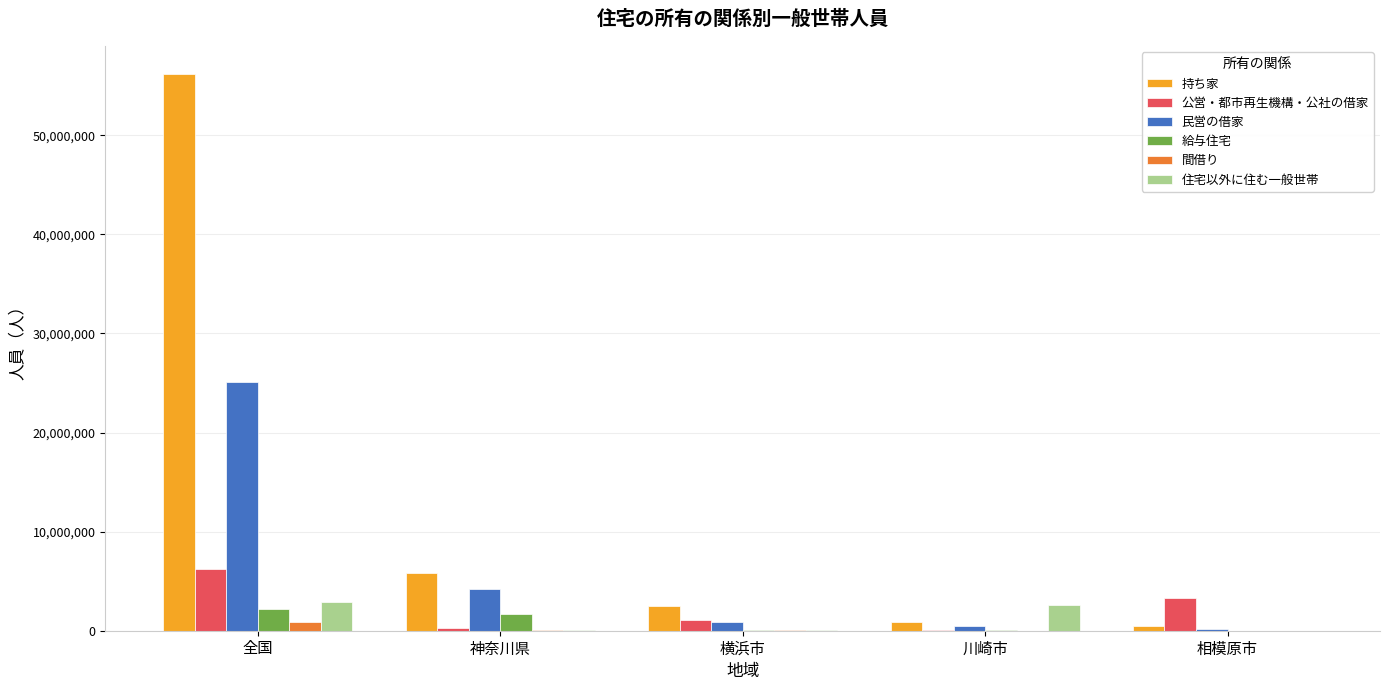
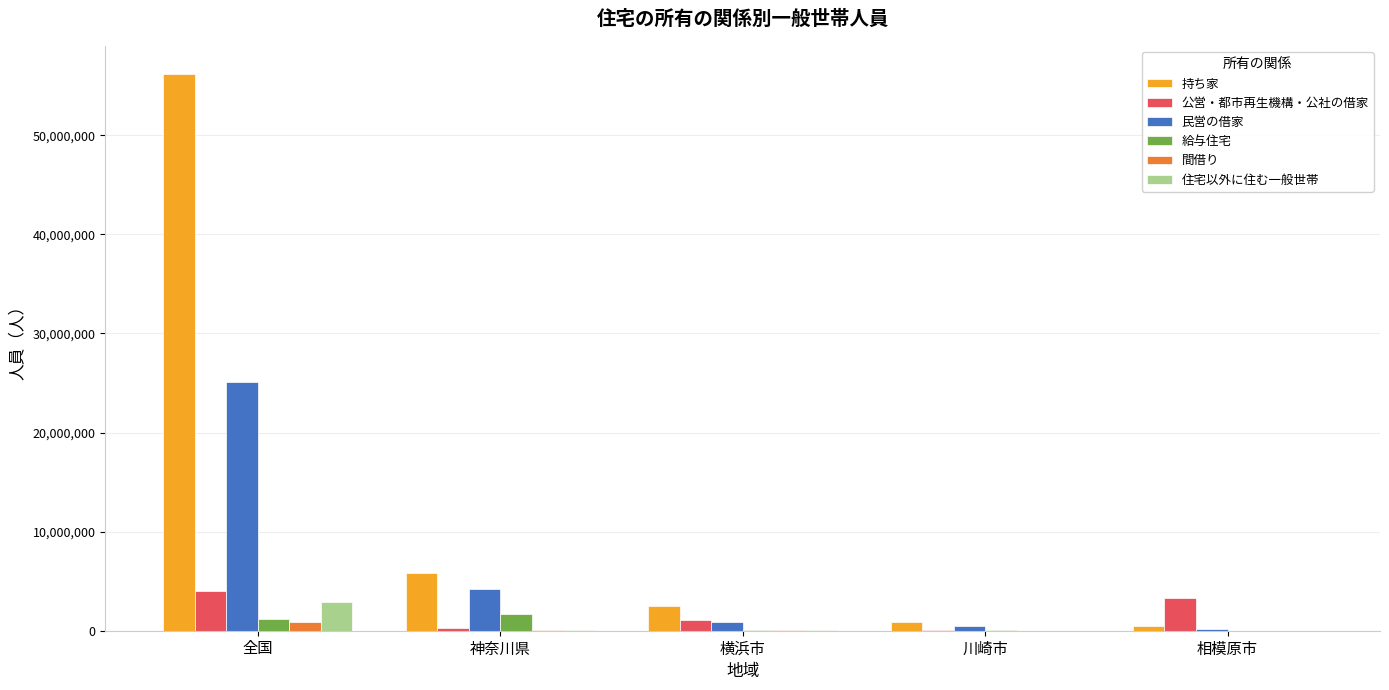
  {
    "公営・都市再生機構・公社の借家": {
-     "全国": "6,000,000",
+     "全国": "4,000,000",
      "神奈川県": "0",
      "横浜市": "1,000,000",
      "相模原市": "3,000,000"
    },
    "民営の借家": {
      "全国": "25,000,000",
      "神奈川県": "4,000,000",
      "横浜市": "1,000,000",
      "川崎市": "0"
    },
    "給与住宅": {
-     "全国": "2,000,000",
+     "全国": "1,000,000",
      "神奈川県": "2,000,000"
    },
    "住宅以外に住む一般世帯": {
      "全国": "3,000,000",
-     "川崎市": "3,000,000"
+     "川崎市": "0"
    }
  }
